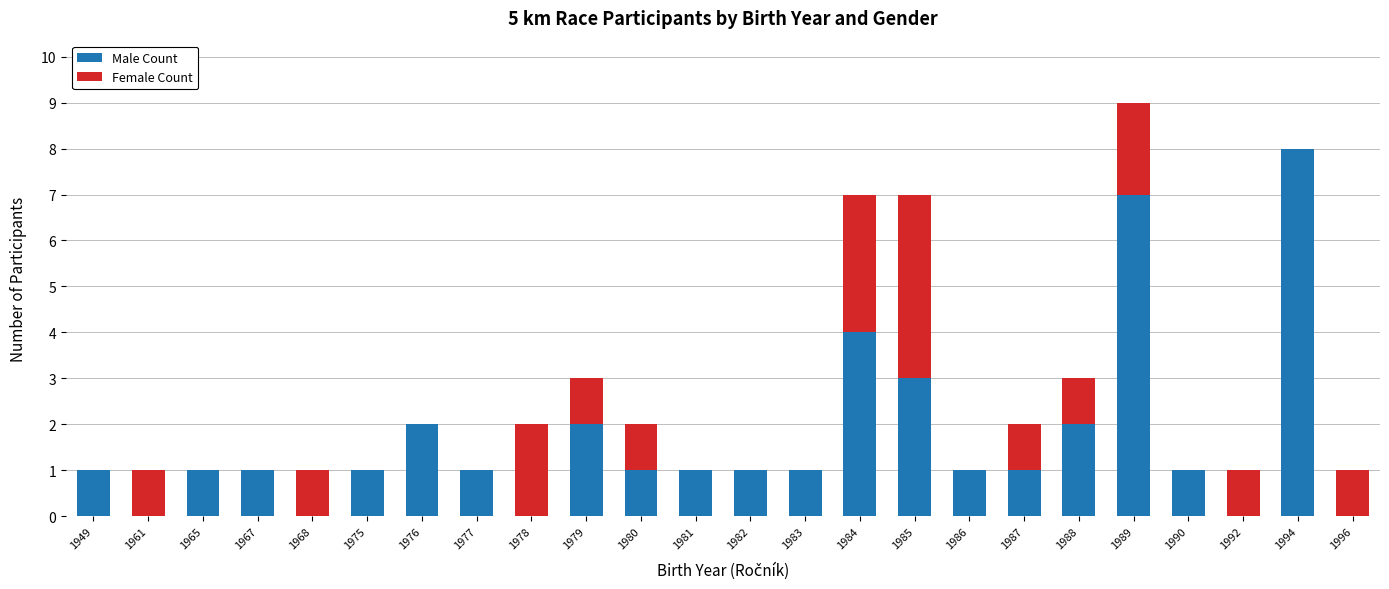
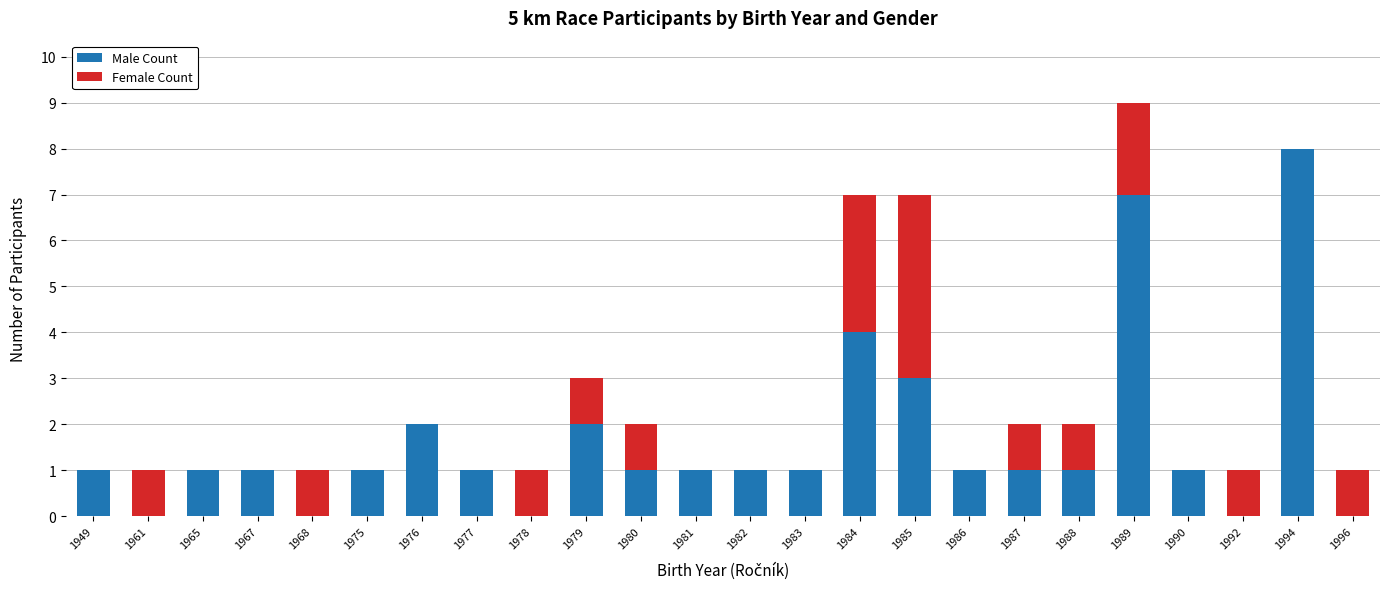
  {
    "Male Count": {
      "1949": 1,
      "1961": 0,
      "1965": 1,
      "1967": 1,
      "1968": 0,
      "1975": 1,
      "1976": 2,
      "1977": 1,
      "1978": 0,
      "1979": 2,
      "1980": 1,
      "1981": 1,
      "1982": 1,
      "1983": 1,
      "1984": 4,
      "1985": 3,
      "1986": 1,
      "1987": 1,
-     "1988": 2,
+     "1988": 1,
      "1989": 7,
      "1990": 1,
      "1992": 0,
      "1994": 8,
      "1996": 0
    },
    "Female Count": {
      "1949": 0,
      "1961": 1,
      "1965": 0,
      "1967": 0,
      "1968": 1,
      "1975": 0,
      "1976": 0,
      "1977": 0,
-     "1978": 2,
+     "1978": 1,
      "1979": 1,
      "1980": 1,
      "1981": 0,
      "1982": 0,
      "1983": 0,
      "1984": 3,
      "1985": 4,
      "1986": 0,
      "1987": 1,
      "1988": 1,
      "1989": 2,
      "1990": 0,
      "1992": 1,
      "1994": 0,
      "1996": 1
    }
  }
